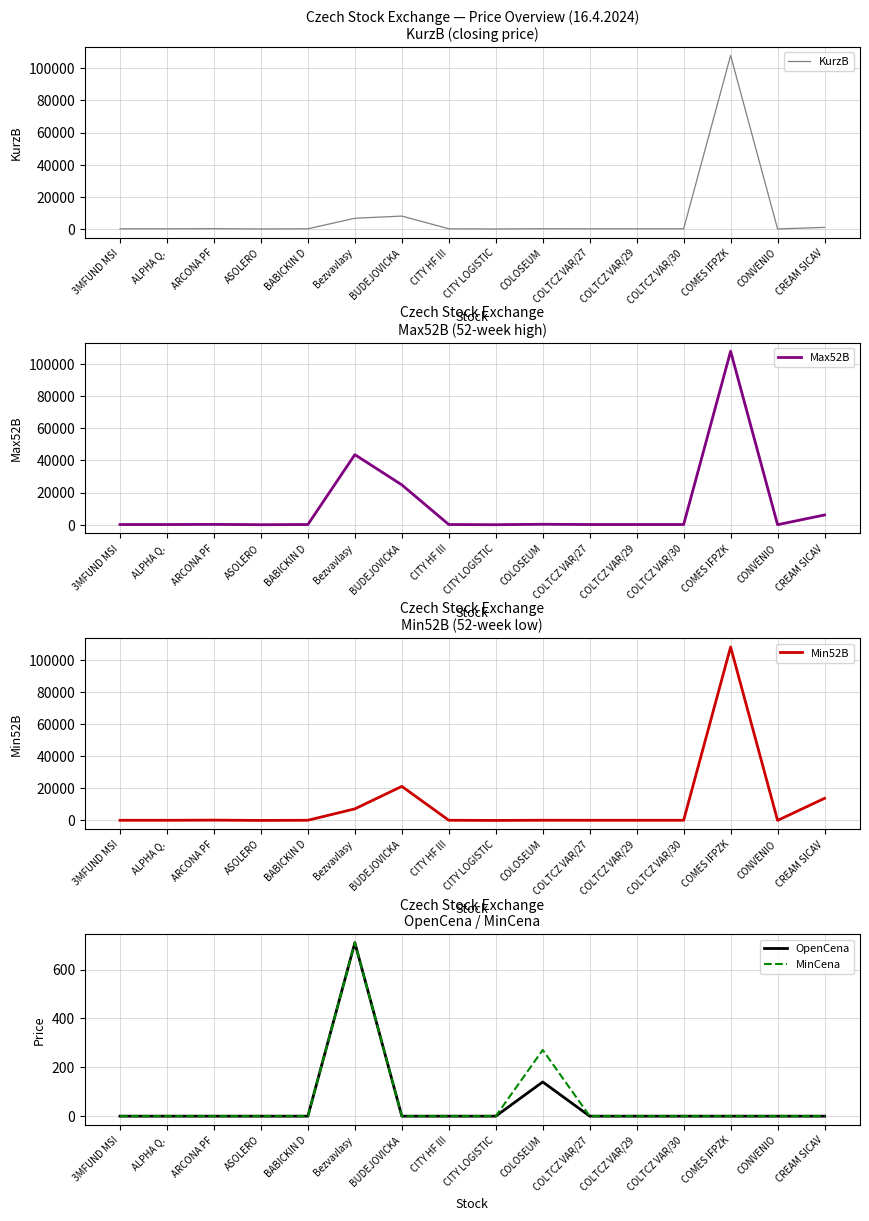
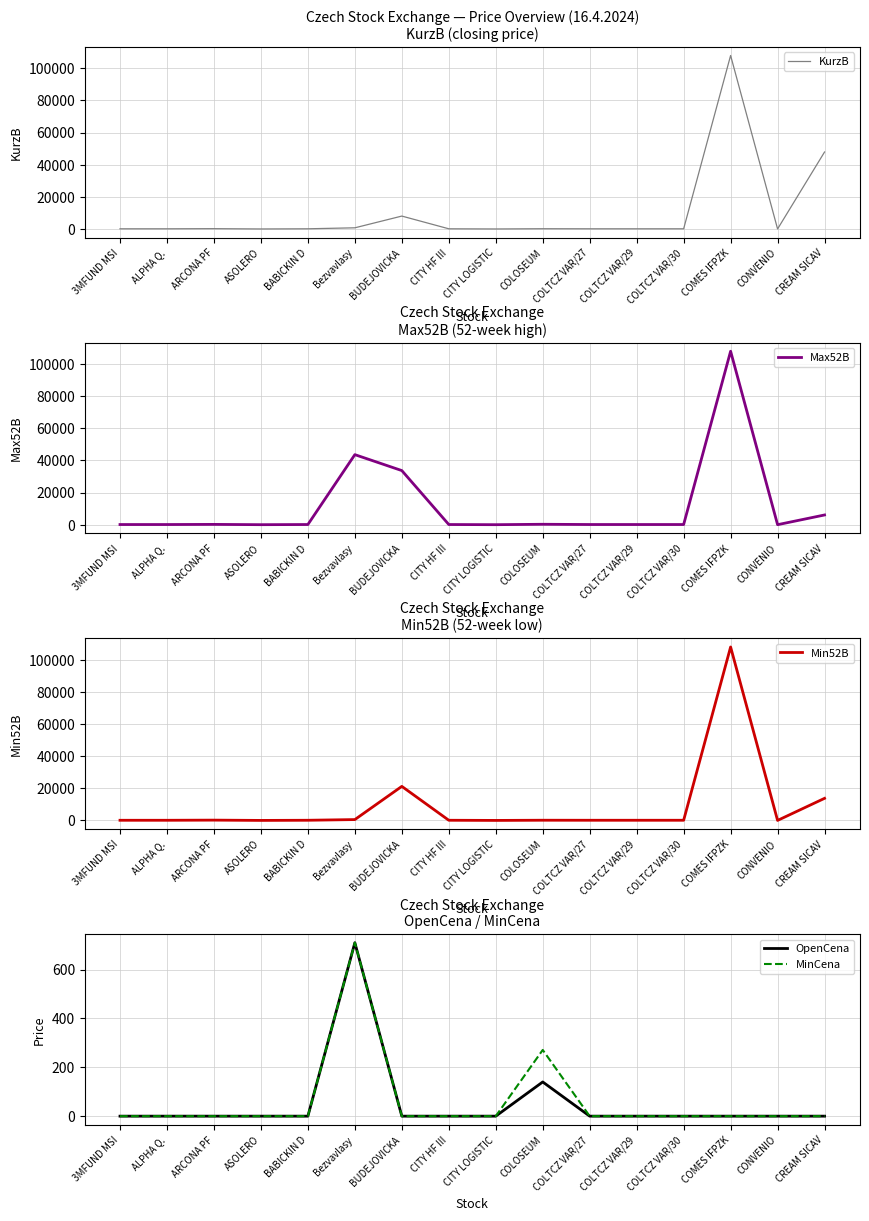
  {
    "Czech Stock Exchange — Price Overview (16.4.2024) KurzB (closing price)": {
      "3MFUND MSI": 0,
      "ALPHA Q.": 0,
      "ARCONA PF": 0,
      "ASOLERO": 0,
      "BABICKIN D": 0,
-     "Bezvavlasy": 7000,
+     "Bezvavlasy": 1000,
      "BUDEJOVICKA": 8000,
      "CITY HF III": 0,
      "CITY LOGISTIC": 0,
      "COLOSEUM": 0,
      "COLTCZ VAR/27": 0,
      "COLTCZ VAR/29": 0,
      "COLTCZ VAR/30": 0,
      "COMES IFPZK": 108000,
      "CONVENIO": 0,
-     "CREAM SICAV": 1000
+     "CREAM SICAV": 48000
    },
    "Czech Stock Exchange Max52B (52-week high)": {
      "3MFUND MSI": 0,
      "ALPHA Q.": 0,
      "ARCONA PF": 0,
      "ASOLERO": 0,
      "BABICKIN D": 0,
      "Bezvavlasy": 44000,
-     "BUDEJOVICKA": 25000,
+     "BUDEJOVICKA": 34000,
      "CITY HF III": 0,
      "CITY LOGISTIC": 0,
      "COLOSEUM": 0,
      "COLTCZ VAR/27": 0,
      "COLTCZ VAR/29": 0,
      "COLTCZ VAR/30": 0,
      "COMES IFPZK": 108000,
      "CONVENIO": 0,
      "CREAM SICAV": 6000
    },
    "Czech Stock Exchange Min52B (52-week low)": {
      "3MFUND MSI": 0,
      "ALPHA Q.": 0,
      "ARCONA PF": 0,
      "ASOLERO": 0,
      "BABICKIN D": 0,
-     "Bezvavlasy": 7000,
+     "Bezvavlasy": 1000,
      "BUDEJOVICKA": 21000,
      "CITY HF III": 0,
      "CITY LOGISTIC": 0,
      "COLOSEUM": 0,
      "COLTCZ VAR/27": 0,
      "COLTCZ VAR/29": 0,
      "COLTCZ VAR/30": 0,
      "COMES IFPZK": 108000,
      "CONVENIO": 0,
      "CREAM SICAV": 14000
    },
    "Czech Stock Exchange OpenCena / MinCena": {
      "OpenCena": {
        "COLOSEUM": 140
      },
      "MinCena": {
        "COLOSEUM": 270
      }
    }
  }
